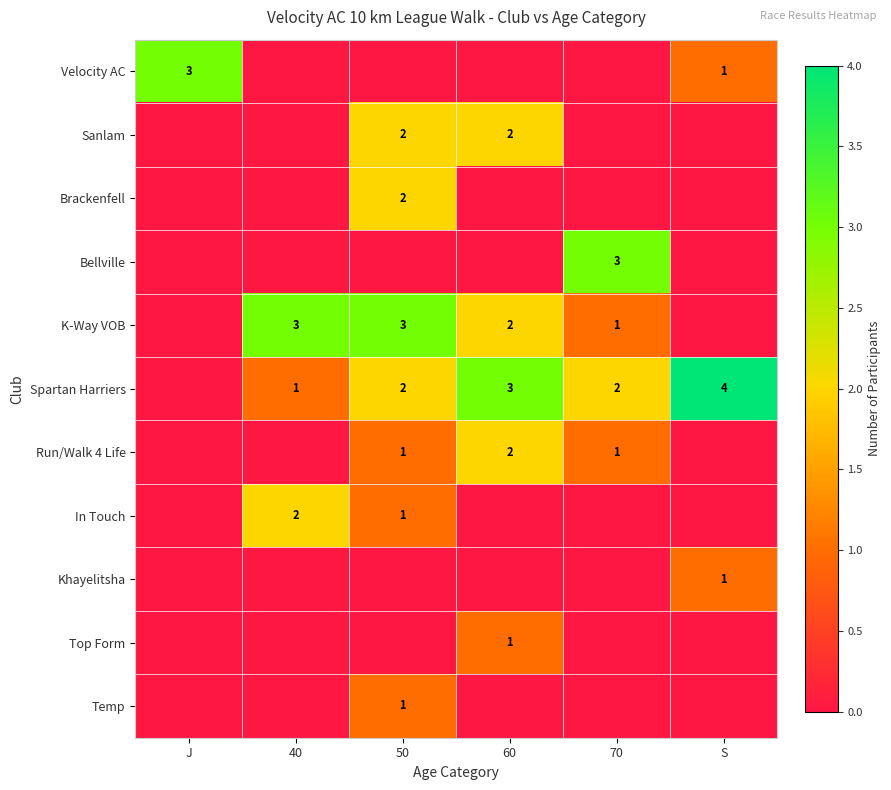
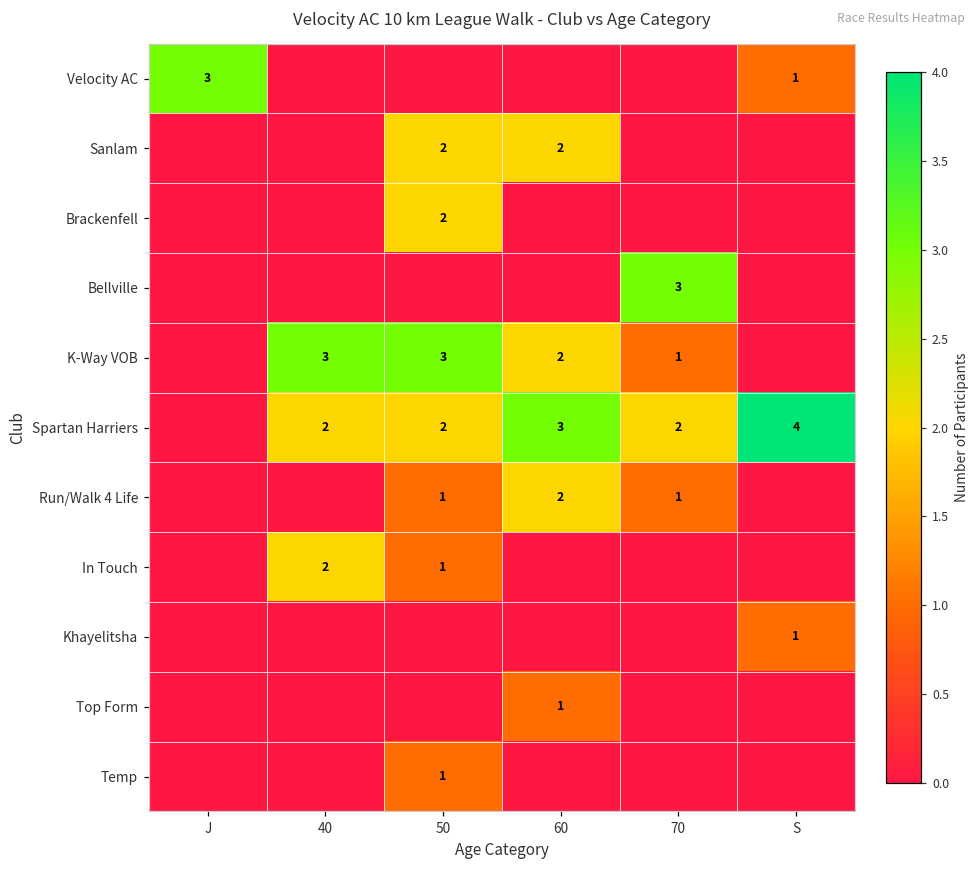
  {
    "Velocity AC": {
      "J": 3,
      "S": 1
    },
    "Sanlam": {
      "50": 2,
      "60": 2
    },
    "Brackenfell": {
      "50": 2
    },
    "Bellville": {
      "70": 3
    },
    "K-Way VOB": {
      "40": 3,
      "50": 3,
      "60": 2,
      "70": 1
    },
    "Spartan Harriers": {
-     "40": 1,
+     "40": 2,
      "50": 2,
      "60": 3,
      "70": 2,
      "S": 4
    },
    "Run/Walk 4 Life": {
      "50": 1,
      "60": 2,
      "70": 1
    },
    "In Touch": {
      "40": 2,
      "50": 1
    },
    "Khayelitsha": {
      "S": 1
    },
    "Top Form": {
      "60": 1
    },
    "Temp": {
      "50": 1
    }
  }
